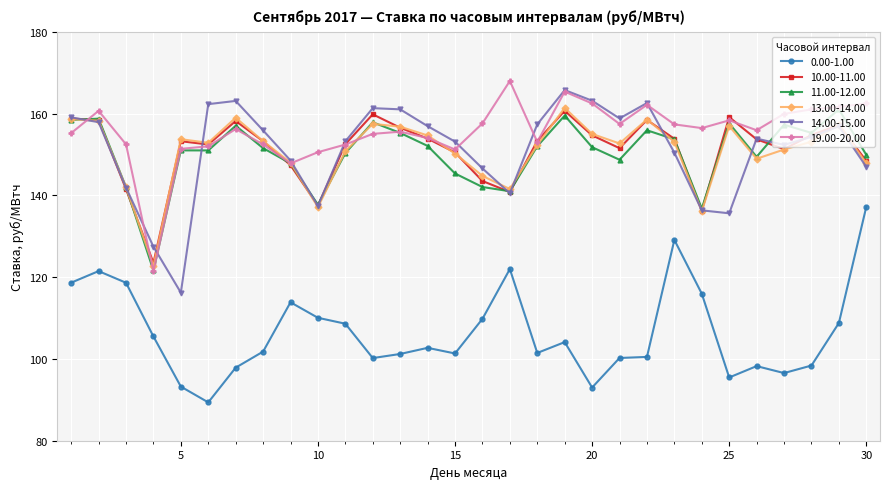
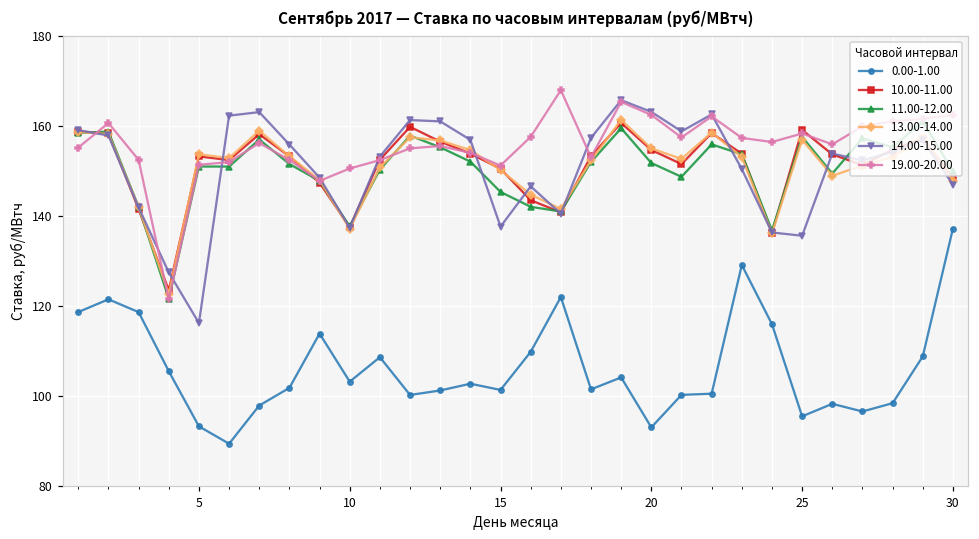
  {
    "0.00-1.00": {
      "5": 93,
-     "10": 110,
+     "10": 103,
      "15": 101,
      "20": 93,
      "25": 95,
      "30": 137
    },
    "10.00-11.00": {
      "25": 159
    },
    "11.00-12.00": {
      "15": 145,
      "20": 152,
      "25": 158,
      "30": 150
    },
    "13.00-14.00": {
      "25": 157
    },
    "14.00-15.00": {
      "5": 116,
-     "15": 153,
+     "15": 138,
      "20": 163,
      "25": 136,
      "30": 147
    },
    "19.00-20.00": {
      "10": 151,
      "15": 151,
      "20": 163,
      "25": 158
    }
  }
